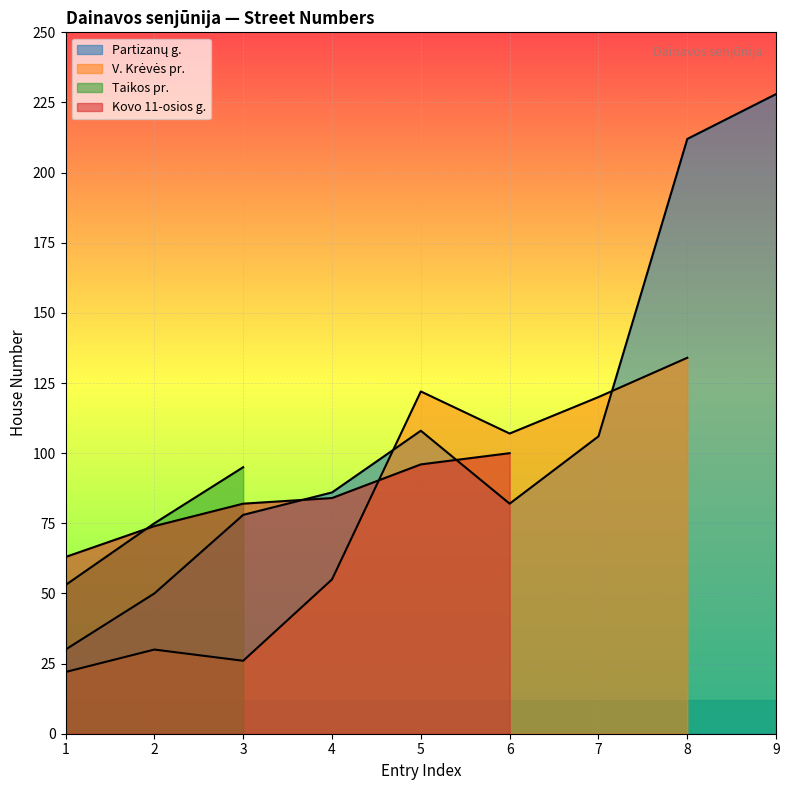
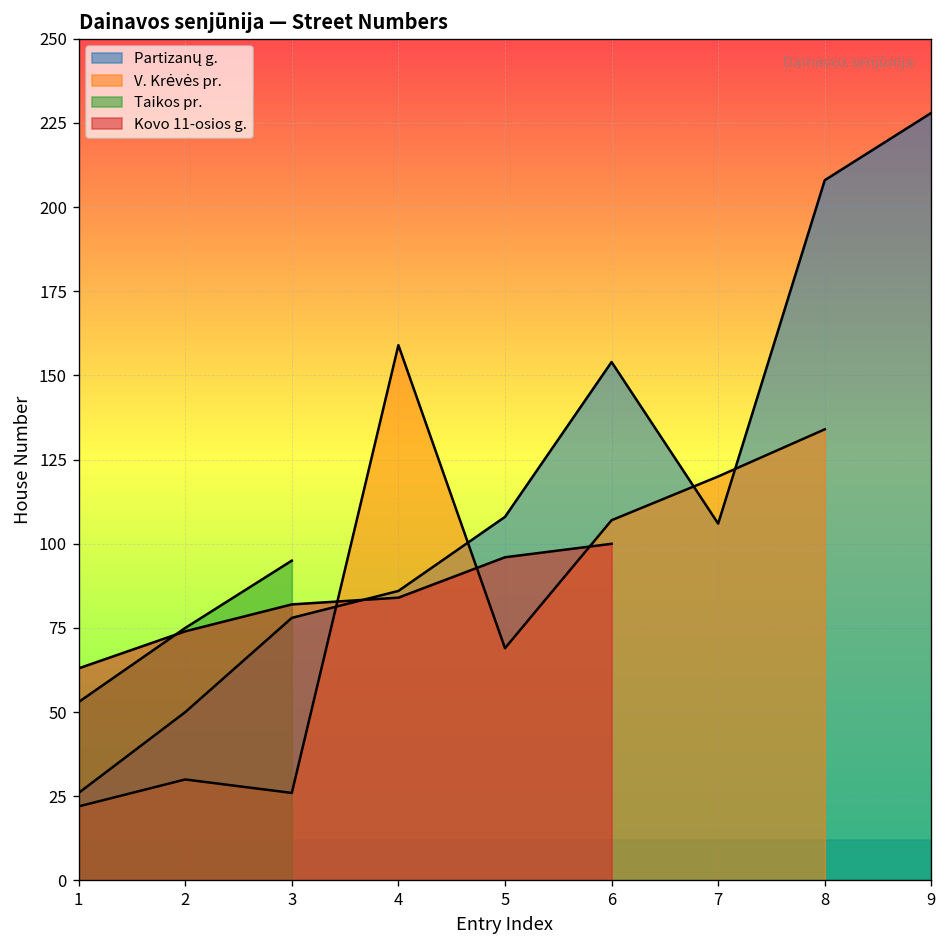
  {
    "Partizanų g.": {
-     "1": 30,
+     "1": 26,
      "2": 50,
      "3": 78,
      "4": 86,
      "5": 108,
-     "6": 82,
+     "6": 154,
      "7": 106,
-     "8": 212,
+     "8": 208,
      "9": 228
    },
    "V. Krėvės pr.": {
      "1": 22,
      "2": 30,
      "3": 26,
-     "4": 55,
-     "5": 122,
+     "4": 159,
+     "5": 69,
      "6": 107,
      "7": 120,
      "8": 134
    },
    "Taikos pr.": {
      "1": 53,
      "2": 75,
      "3": 95
    },
    "Kovo 11-osios g.": {
      "1": 63,
      "2": 74,
      "3": 82,
      "4": 84,
      "5": 96,
      "6": 100
    }
  }
